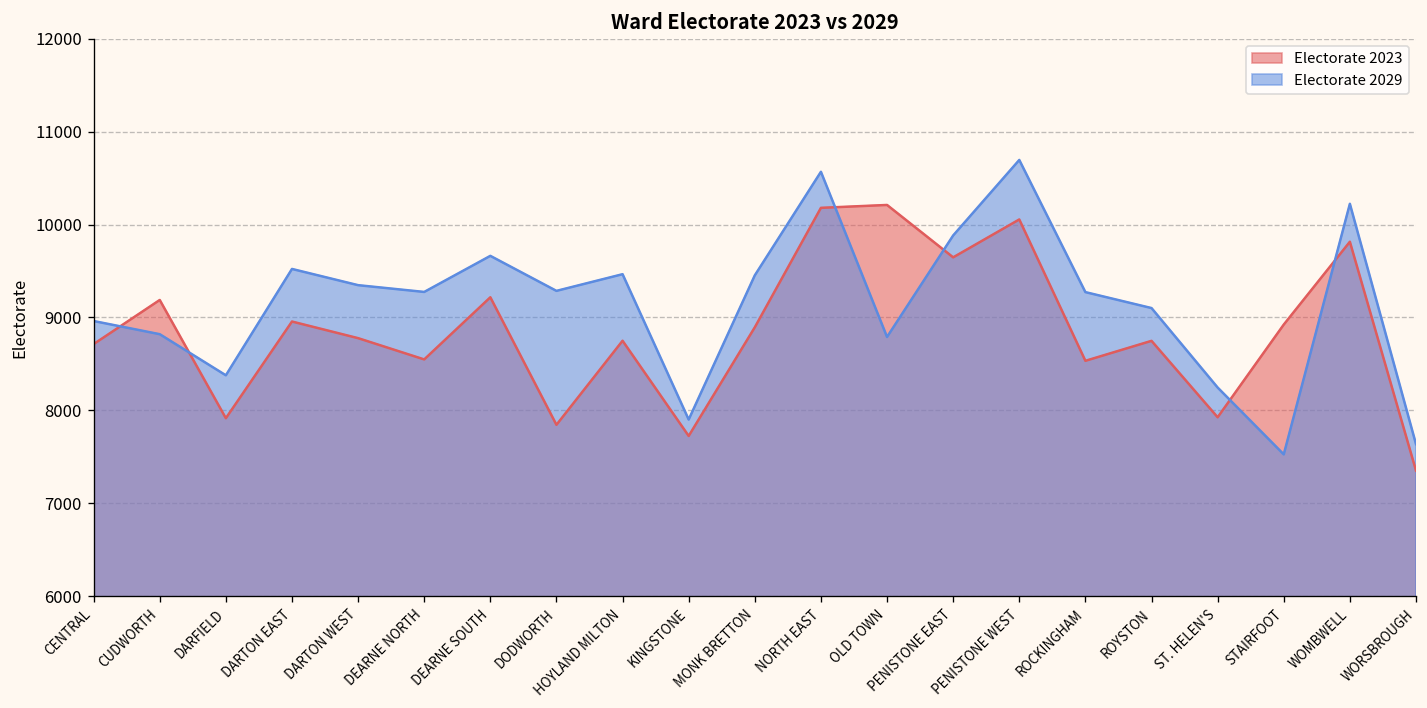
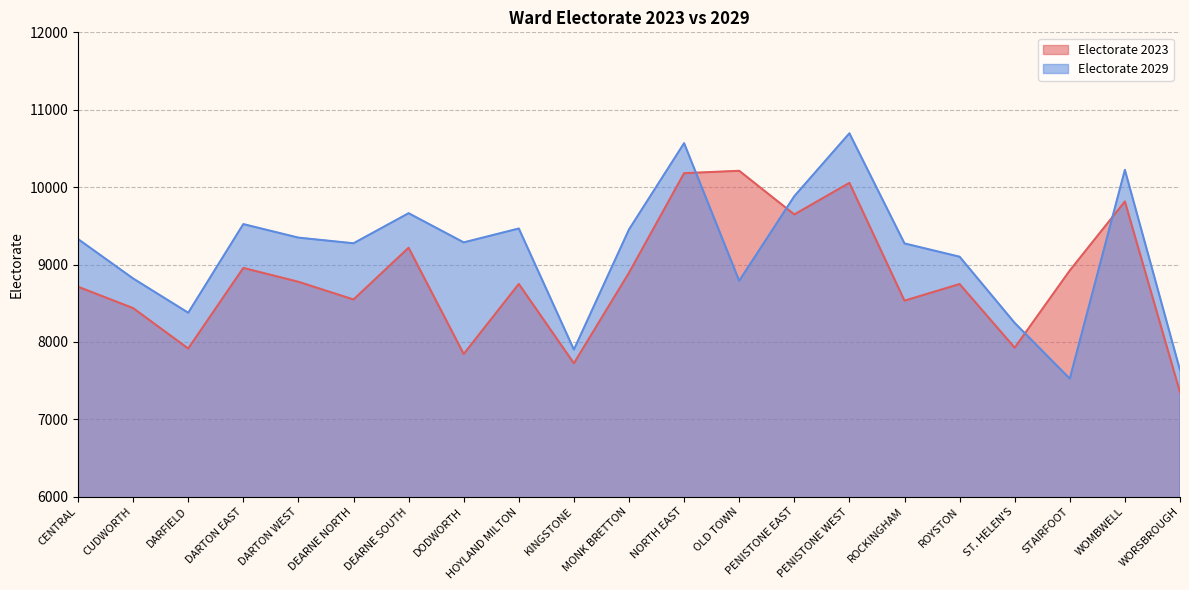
  {
    "Electorate 2023": {
      "CENTRAL": 8700,
-     "CUDWORTH": 9200,
+     "CUDWORTH": 8400,
      "DARFIELD": 7900,
      "DARTON EAST": 9000,
      "DARTON WEST": 8800,
      "DEARNE NORTH": 8500,
      "DEARNE SOUTH": 9200,
      "DODWORTH": 7800,
      "HOYLAND MILTON": 8700,
      "KINGSTONE": 7700,
      "MONK BRETTON": 8900,
      "NORTH EAST": 10200,
      "OLD TOWN": 10200,
      "PENISTONE EAST": 9600,
      "PENISTONE WEST": 10100,
      "ROCKINGHAM": 8500,
      "ROYSTON": 8700,
      "ST. HELEN'S": 7900,
      "STAIRFOOT": 8900,
      "WOMBWELL": 9800,
      "WORSBROUGH": 7400
    },
    "Electorate 2029": {
-     "CENTRAL": 9000,
+     "CENTRAL": 9300,
      "CUDWORTH": 8800,
      "DARFIELD": 8400,
      "DARTON EAST": 9500,
      "DARTON WEST": 9300,
      "DEARNE NORTH": 9300,
      "DEARNE SOUTH": 9700,
      "DODWORTH": 9300,
      "HOYLAND MILTON": 9500,
      "KINGSTONE": 7900,
      "MONK BRETTON": 9500,
      "NORTH EAST": 10600,
      "OLD TOWN": 8800,
      "PENISTONE EAST": 9900,
      "PENISTONE WEST": 10700,
      "ROCKINGHAM": 9300,
      "ROYSTON": 9100,
      "ST. HELEN'S": 8200,
      "STAIRFOOT": 7500,
      "WOMBWELL": 10200,
      "WORSBROUGH": 7600
    }
  }
